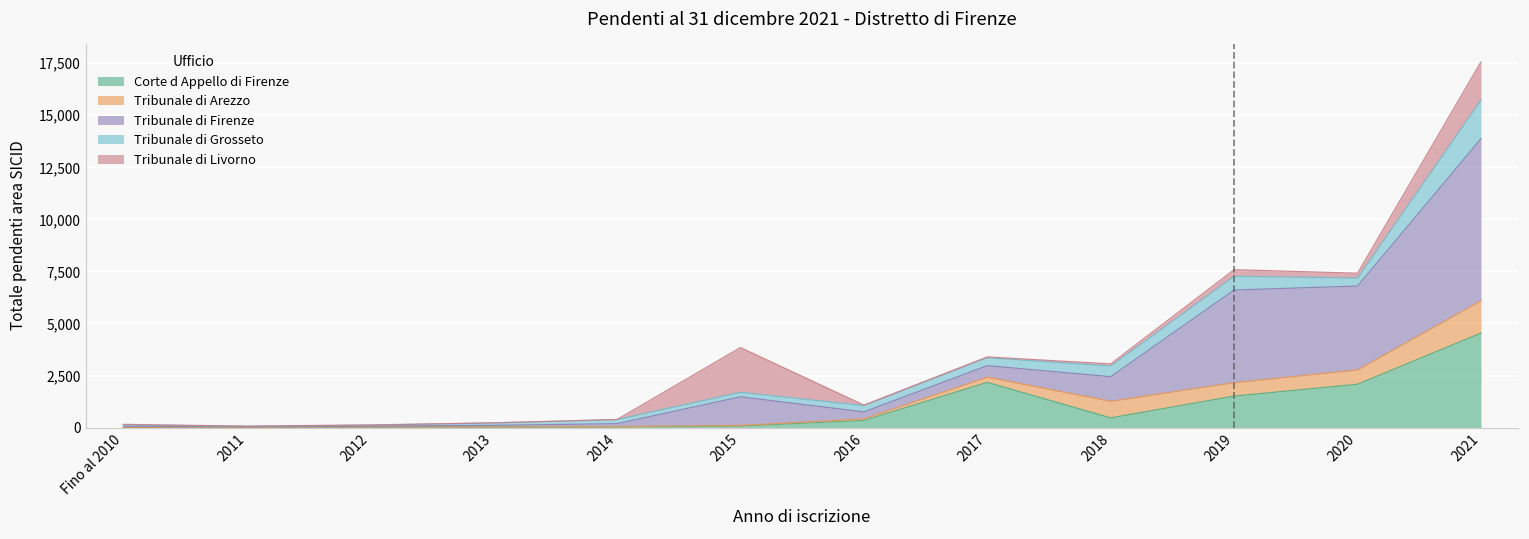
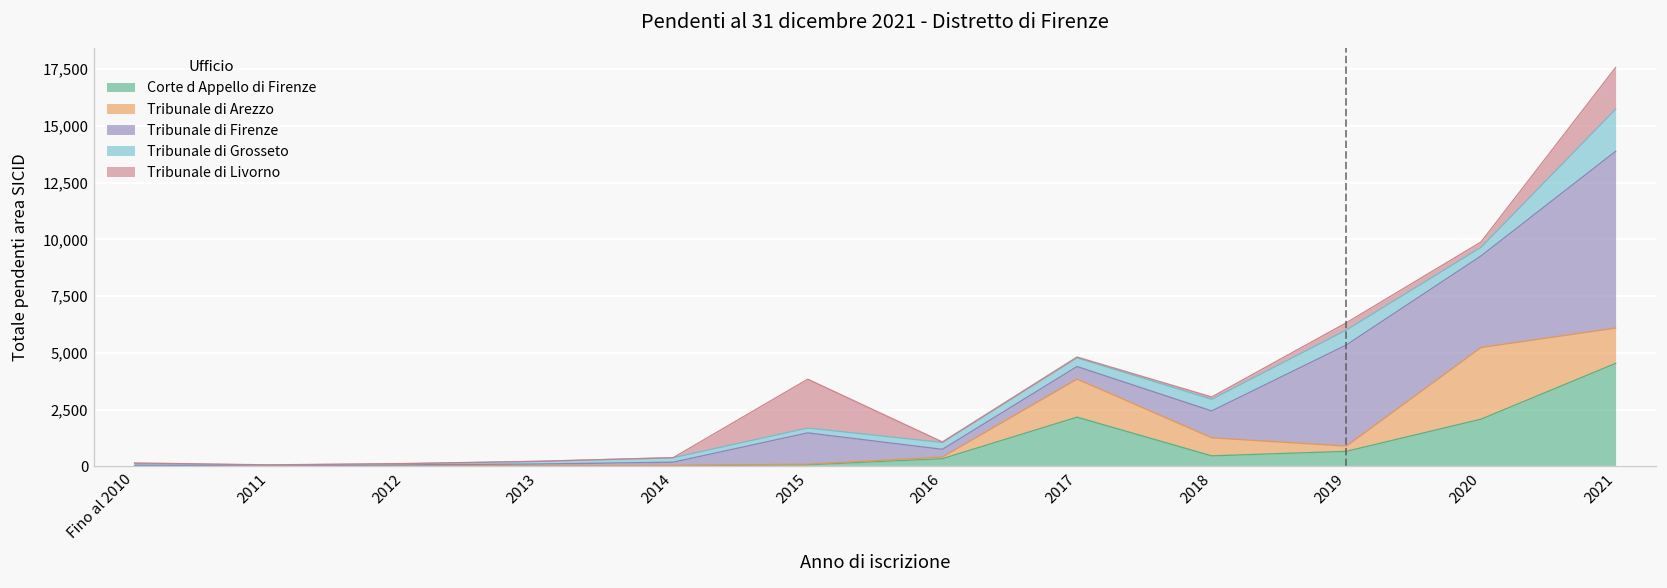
  {
    "Corte d Appello di Firenze": {
      "2017": "2,200",
      "2018": "500",
-     "2019": "1,500",
+     "2019": "700",
      "2020": "2,100",
      "2021": "4,500"
    },
    "Tribunale di Arezzo": {
-     "2017": "300",
+     "2017": "1,700",
      "2018": "800",
-     "2019": "600",
-     "2020": "700",
+     "2019": "200",
+     "2020": "3,200",
      "2021": "1,600"
    },
    "Tribunale di Firenze": {
      "2014": "100",
      "2015": "1,400",
      "2016": "300",
      "2017": "600",
      "2018": "1,200",
      "2019": "4,500",
      "2020": "4,000",
      "2021": "7,800"
    },
    "Tribunale di Grosseto": {
      "2015": "200",
      "2019": "700",
      "2020": "400",
      "2021": "1,900"
    },
    "Tribunale di Livorno": {
      "2015": "2,200",
      "2019": "300",
      "2020": "200",
      "2021": "1,800"
    }
  }
